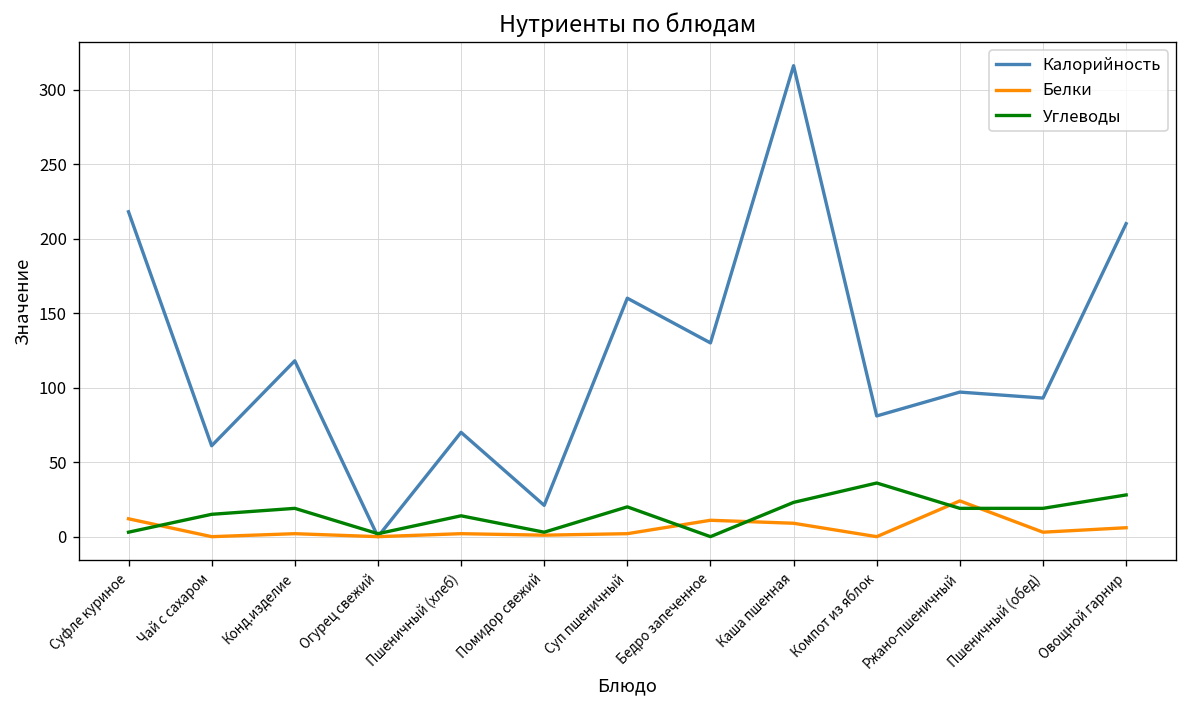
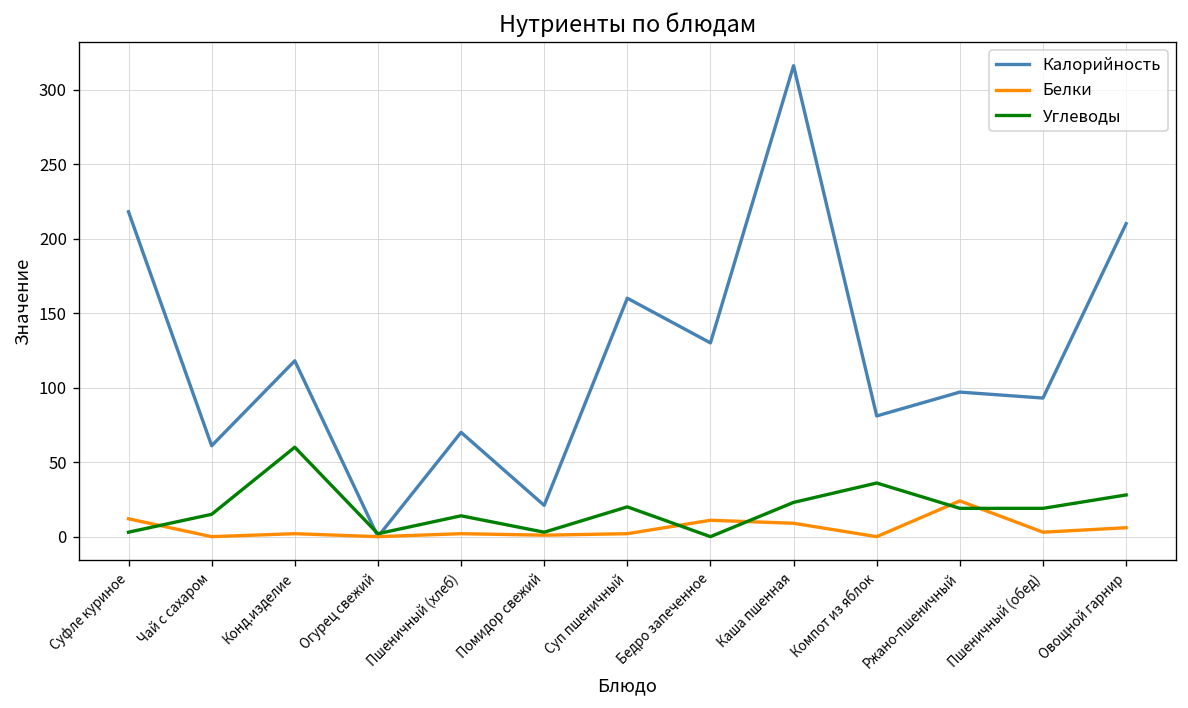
  {
    "Калорийность": {
      "Суфле куриное": 218,
      "Чай с сахаром": 61,
      "Конд.изделие": 118,
      "Пшеничный (хлеб)": 70,
      "Помидор свежий": 21,
      "Суп пшеничный": 160,
      "Бедро запеченное": 130,
      "Каша пшенная": 316,
      "Компот из яблок": 81,
      "Ржано-пшеничный": 97,
      "Пшеничный (обед)": 93,
      "Овощной гарнир": 210
    },
    "Белки": {
      "Суфле куриное": 12,
      "Чай с сахаром": 0,
      "Конд.изделие": 2,
      "Пшеничный (хлеб)": 2,
      "Суп пшеничный": 2,
      "Бедро запеченное": 11,
      "Каша пшенная": 9,
      "Компот из яблок": 0,
      "Ржано-пшеничный": 24,
      "Пшеничный (обед)": 3,
      "Овощной гарнир": 6
    },
    "Углеводы": {
      "Суфле куриное": 3,
      "Чай с сахаром": 15,
-     "Конд.изделие": 19,
+     "Конд.изделие": 60,
      "Пшеничный (хлеб)": 14,
      "Суп пшеничный": 20,
      "Бедро запеченное": 0,
      "Каша пшенная": 23,
      "Компот из яблок": 36,
      "Ржано-пшеничный": 19,
      "Пшеничный (обед)": 19,
      "Овощной гарнир": 28
    }
  }
